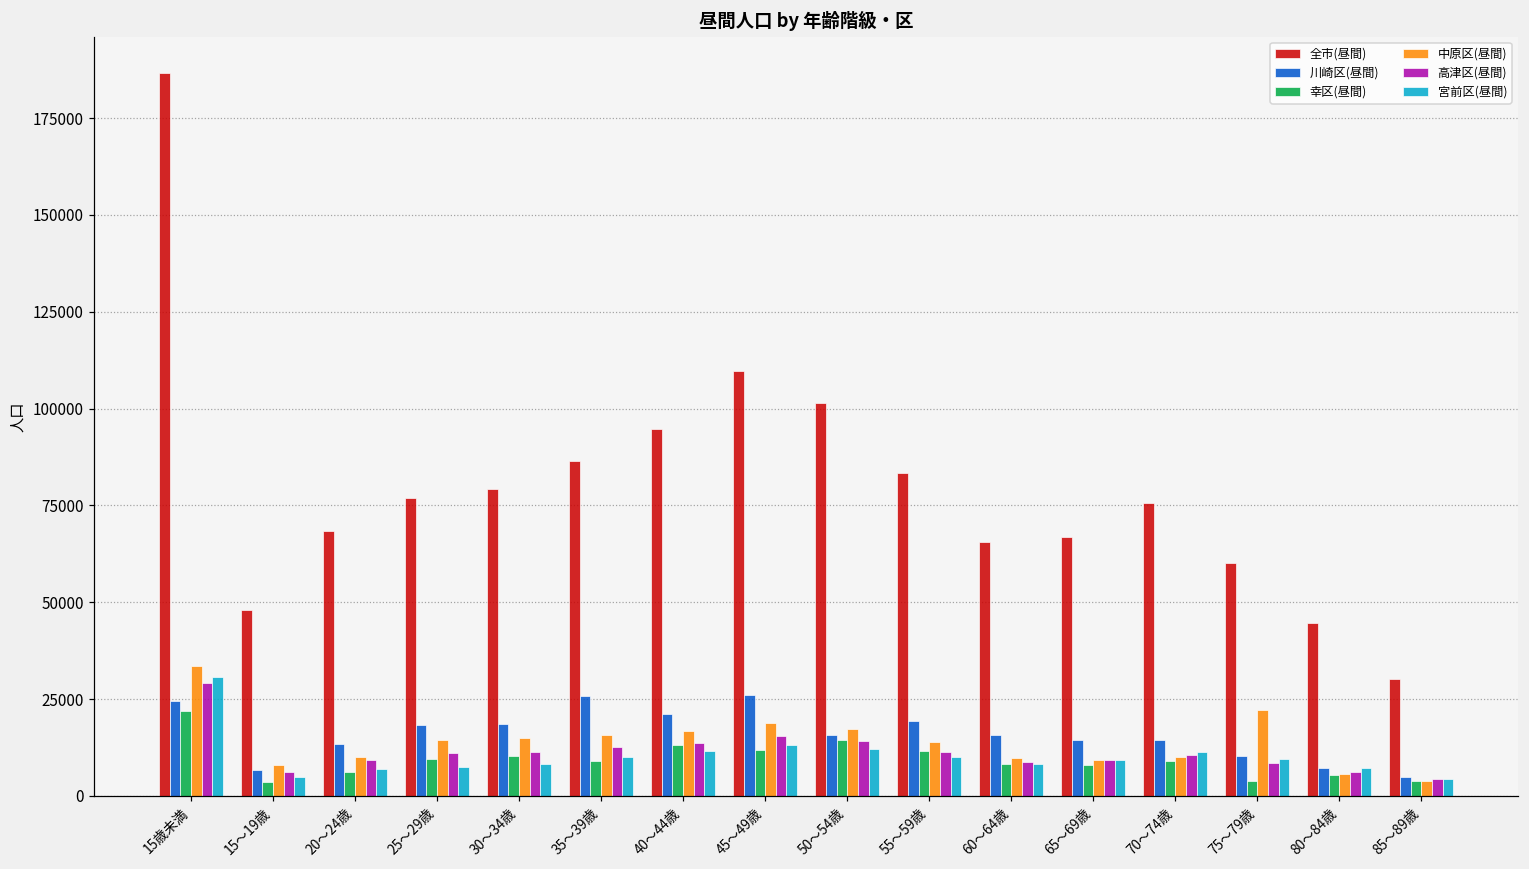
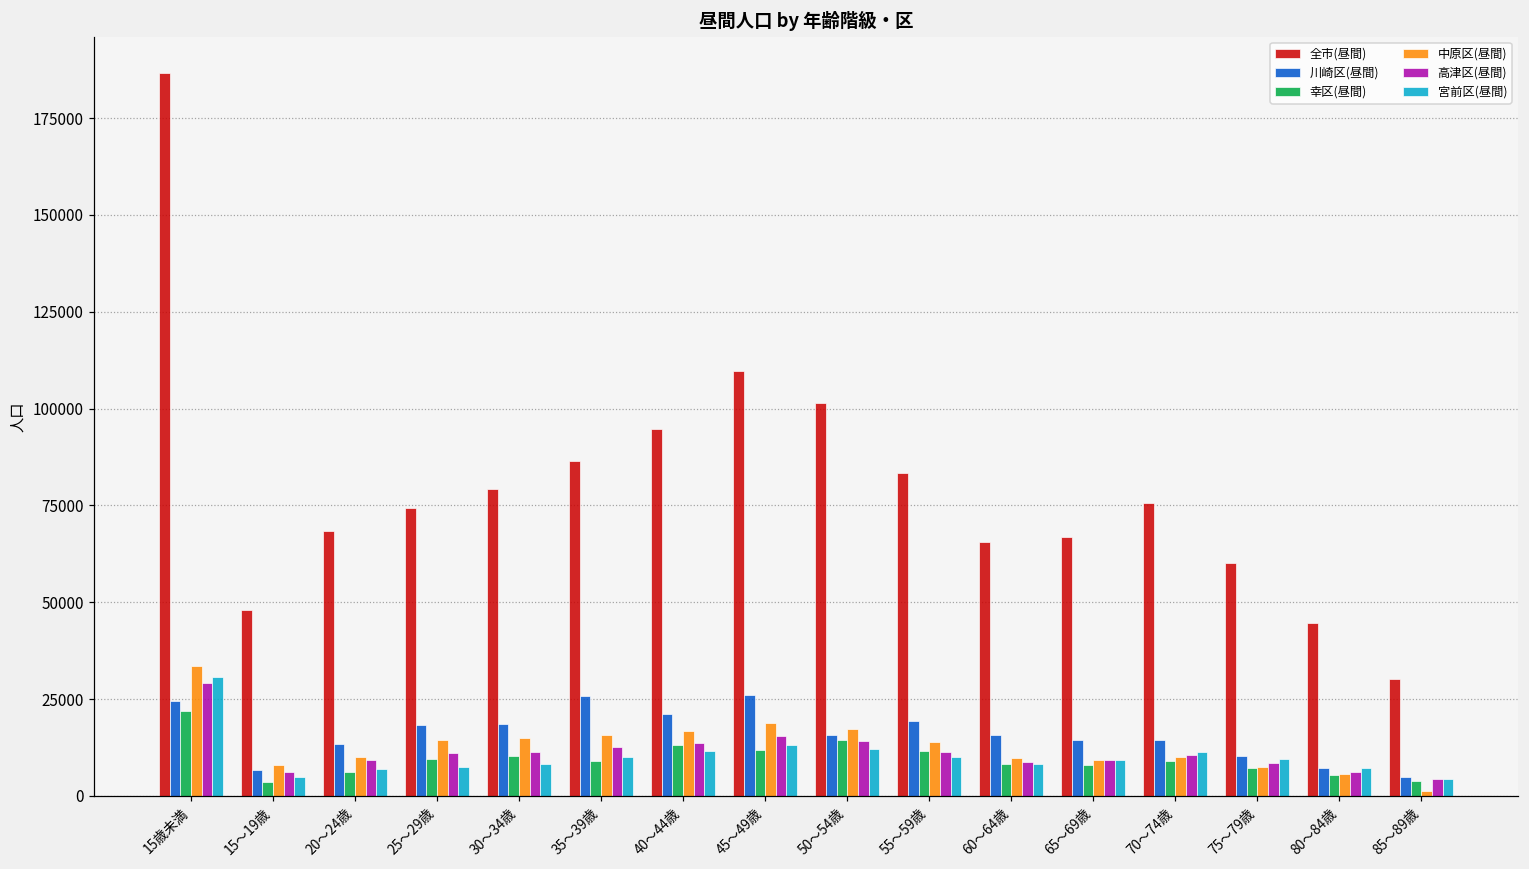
  {
    "全市(昼間)": {
      "15歳未満": 187000,
      "15～19歳": 48000,
      "20～24歳": 68000,
-     "25～29歳": 77000,
+     "25～29歳": 74000,
      "30～34歳": 79000,
      "35～39歳": 87000,
      "40～44歳": 95000,
      "45～49歳": 110000,
      "50～54歳": 101000,
      "55～59歳": 83000,
      "60～64歳": 66000,
      "65～69歳": 67000,
      "70～74歳": 76000,
      "75～79歳": 60000,
      "80～84歳": 45000,
      "85～89歳": 30000
    },
    "川崎区(昼間)": {
      "15歳未満": 24000,
      "15～19歳": 7000,
      "20～24歳": 13000,
      "25～29歳": 18000,
      "30～34歳": 19000,
      "35～39歳": 26000,
      "40～44歳": 21000,
      "45～49歳": 26000,
      "50～54歳": 16000,
      "55～59歳": 19000,
      "60～64歳": 16000,
      "65～69歳": 15000,
      "70～74歳": 14000,
      "75～79歳": 10000,
      "80～84歳": 7000,
      "85～89歳": 5000
    },
    "幸区(昼間)": {
      "15歳未満": 22000,
      "15～19歳": 4000,
      "20～24歳": 6000,
      "25～29歳": 9000,
      "30～34歳": 10000,
      "35～39歳": 9000,
      "40～44歳": 13000,
      "45～49歳": 12000,
      "50～54歳": 14000,
      "55～59歳": 12000,
      "60～64歳": 8000,
      "65～69歳": 8000,
      "70～74歳": 9000,
-     "75～79歳": 4000,
+     "75～79歳": 7000,
      "80～84歳": 5000,
      "85～89歳": 4000
    },
    "中原区(昼間)": {
      "15歳未満": 34000,
      "15～19歳": 8000,
      "20～24歳": 10000,
      "25～29歳": 14000,
      "30～34歳": 15000,
      "35～39歳": 16000,
      "40～44歳": 17000,
      "45～49歳": 19000,
      "50～54歳": 17000,
      "55～59歳": 14000,
      "60～64歳": 10000,
      "65～69歳": 9000,
      "70～74歳": 10000,
-     "75～79歳": 22000,
+     "75～79歳": 8000,
      "80～84歳": 6000,
-     "85～89歳": 4000
+     "85～89歳": 1000
    },
    "高津区(昼間)": {
      "15歳未満": 29000,
      "15～19歳": 6000,
      "20～24歳": 9000,
      "25～29歳": 11000,
      "30～34歳": 11000,
      "35～39歳": 13000,
      "40～44歳": 14000,
      "45～49歳": 16000,
      "50～54歳": 14000,
      "55～59歳": 11000,
      "60～64歳": 9000,
      "65～69歳": 9000,
      "70～74歳": 11000,
      "75～79歳": 9000,
      "80～84歳": 6000,
      "85～89歳": 4000
    },
    "宮前区(昼間)": {
      "15歳未満": 31000,
      "15～19歳": 5000,
      "20～24歳": 7000,
      "25～29歳": 8000,
      "30～34歳": 8000,
      "35～39歳": 10000,
      "40～44歳": 12000,
      "45～49歳": 13000,
      "50～54歳": 12000,
      "55～59歳": 10000,
      "60～64歳": 8000,
      "65～69歳": 9000,
      "70～74歳": 11000,
      "75～79歳": 10000,
      "80～84歳": 7000,
      "85～89歳": 4000
    }
  }
